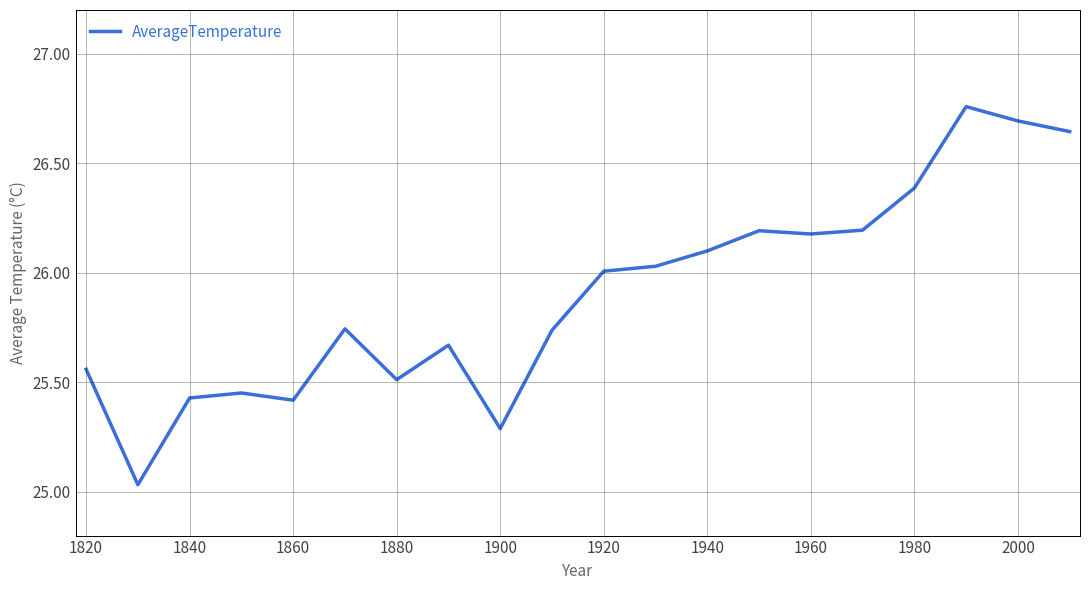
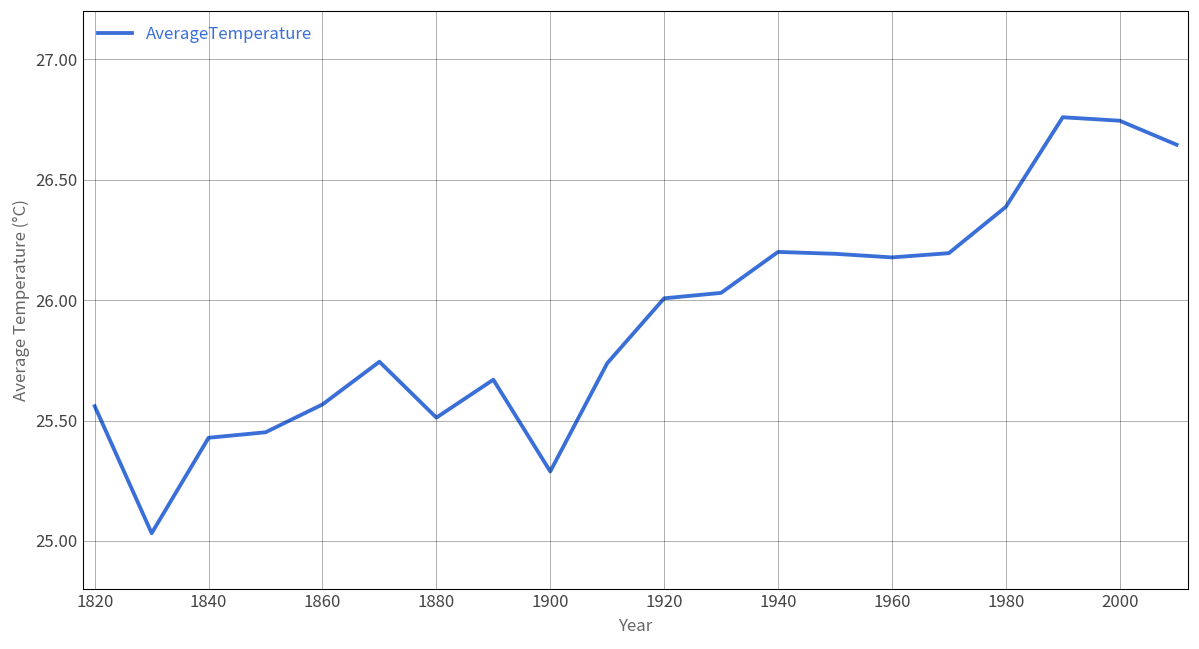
  {
    "1820": 25.56,
    "1840": 25.43,
-   "1860": 25.42,
+   "1860": 25.57,
    "1880": 25.51,
    "1900": 25.29,
    "1920": 26.01,
-   "1940": 26.10,
+   "1940": 26.20,
    "1960": 26.18,
    "1980": 26.39,
-   "2000": 26.69
+   "2000": 26.74
  }
